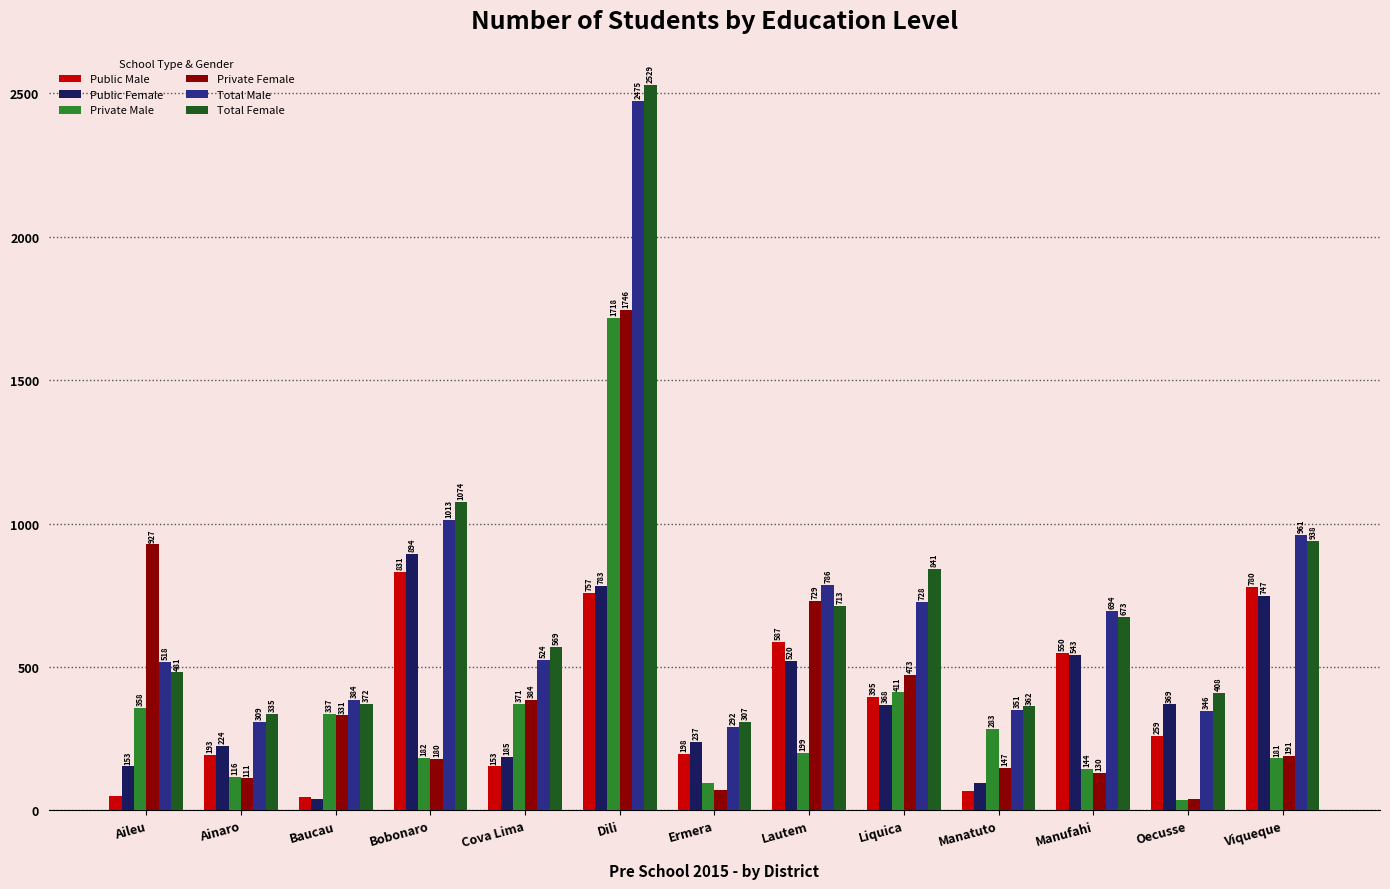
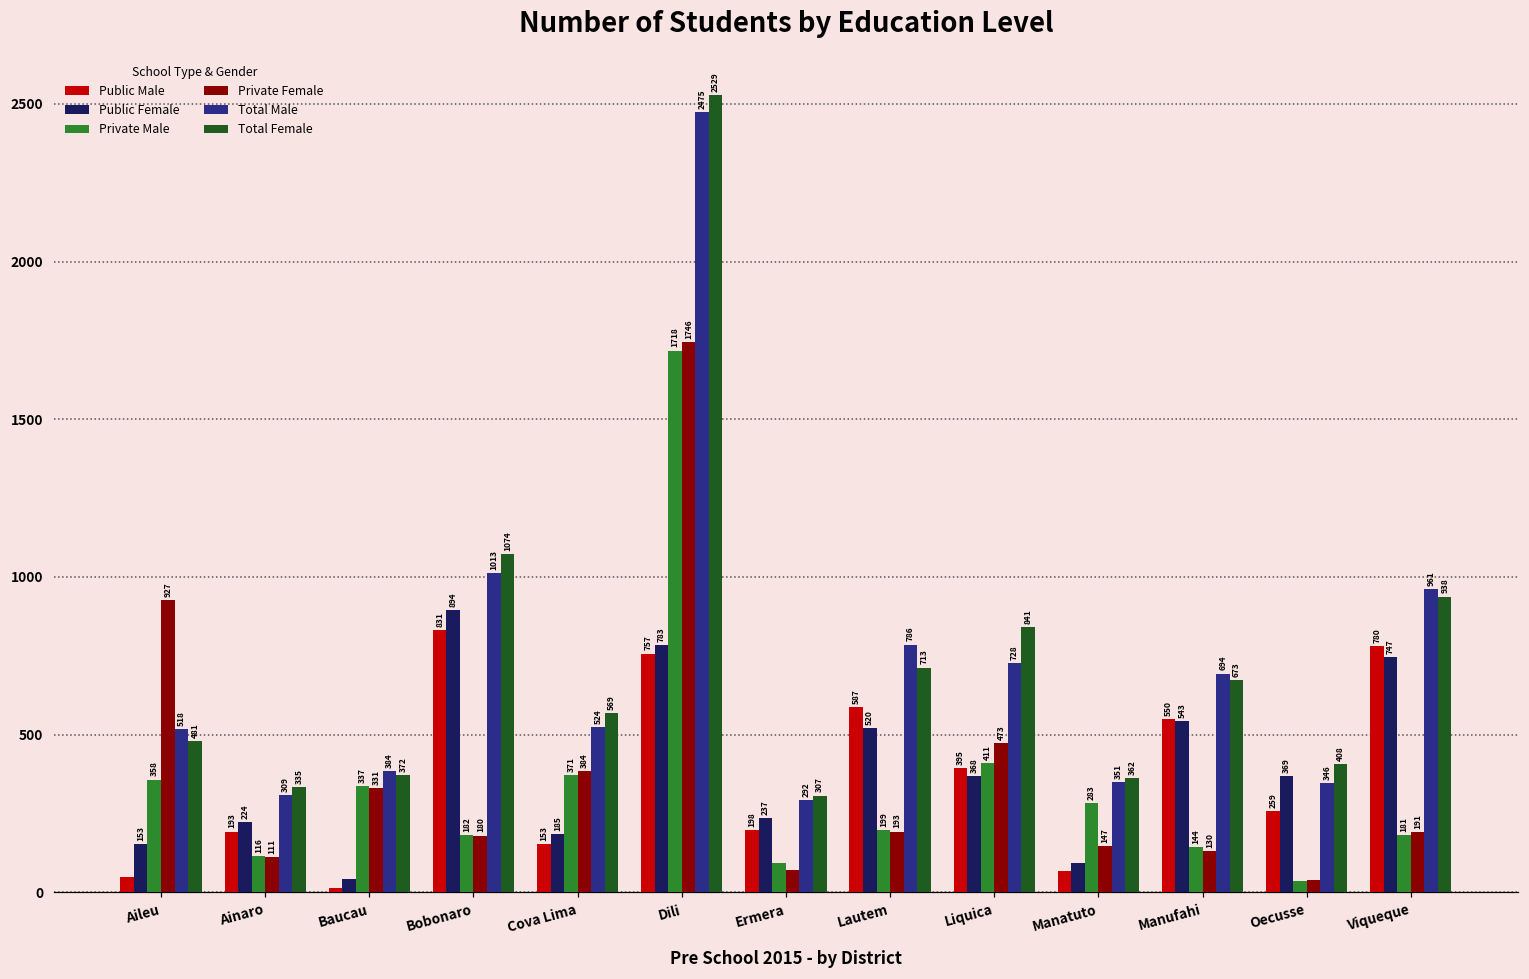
  {
    "Public Male": {
      "Aileu": 50,
-     "Baucau": 50,
+     "Baucau": 20,
      "Manatuto": 70
    },
    "Private Female": {
      "Aileu": 927,
      "Ainaro": 111,
      "Baucau": 331,
      "Bobonaro": 180,
      "Cova Lima": 384,
      "Dili": 1746,
-     "Lautem": 729,
+     "Lautem": 193,
      "Liquica": 473,
      "Manatuto": 147,
      "Manufahi": 130,
      "Viqueque": 191
    }
  }
